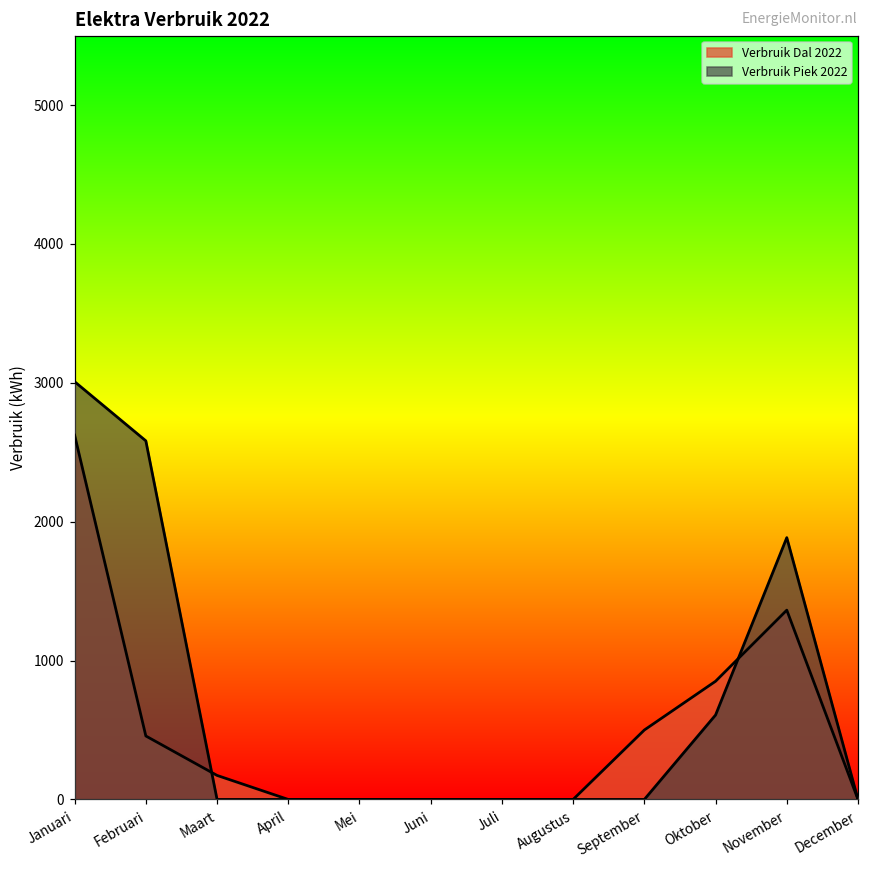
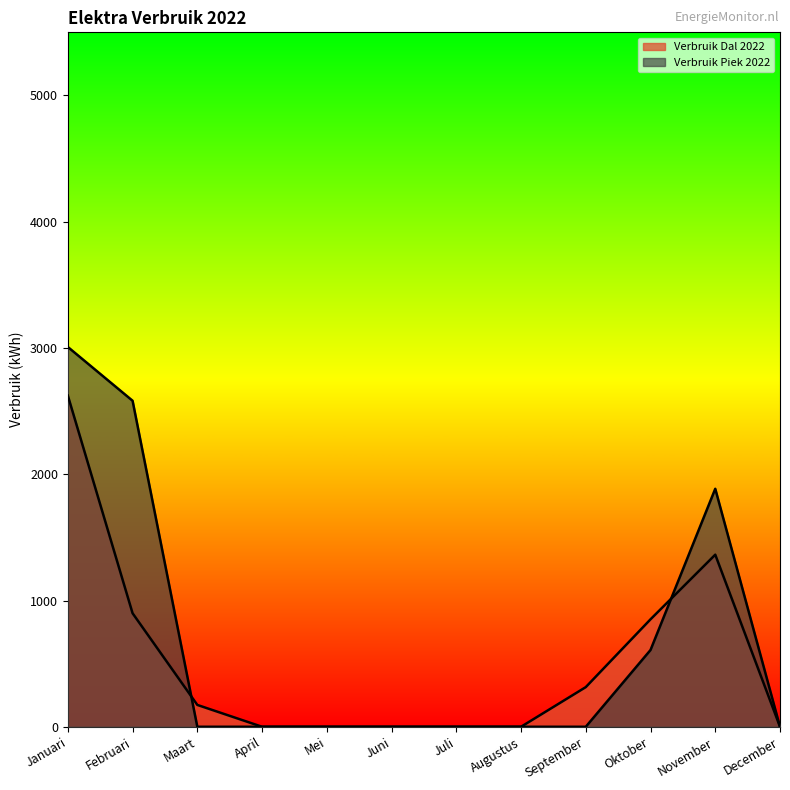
  {
    "Verbruik Dal 2022": {
      "Januari": 2620,
-     "Februari": 460,
+     "Februari": 900,
      "Maart": 170,
-     "September": 500,
+     "September": 310,
      "Oktober": 850,
      "November": 1360
    },
    "Verbruik Piek 2022": {
      "Januari": 3010,
      "Februari": 2580,
      "Maart": 0,
      "September": 0,
      "Oktober": 610,
      "November": 1890
    }
  }
